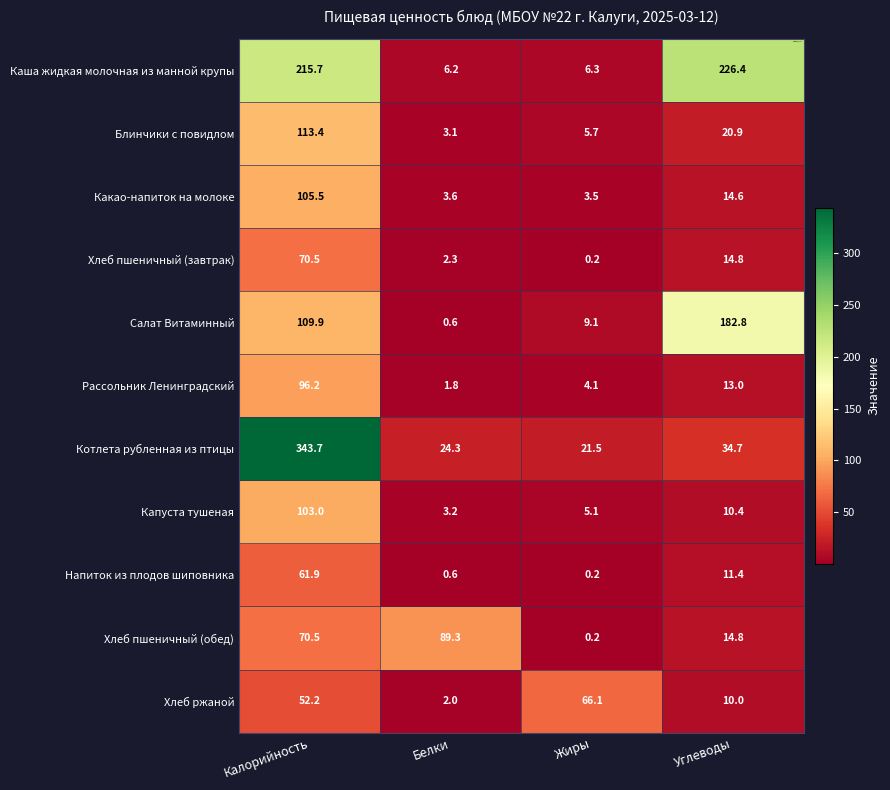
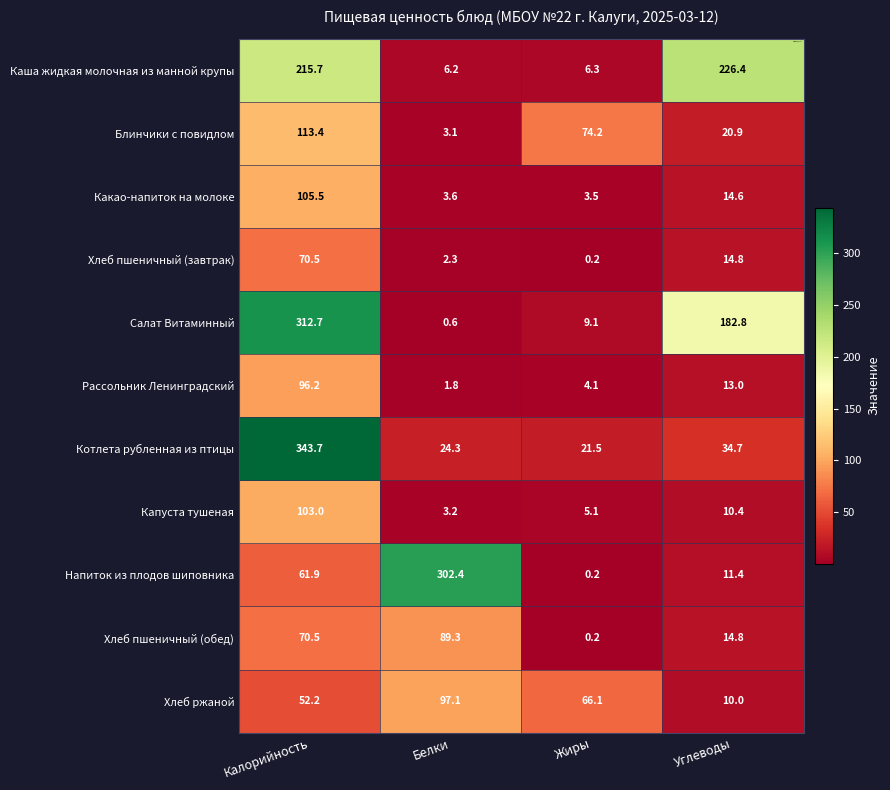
  {
    "Каша жидкая молочная из манной крупы": {
      "Калорийность": 215.7,
      "Белки": 6.2,
      "Жиры": 6.3,
      "Углеводы": 226.4
    },
    "Блинчики с повидлом": {
      "Калорийность": 113.4,
      "Белки": 3.1,
-     "Жиры": 5.7,
+     "Жиры": 74.2,
      "Углеводы": 20.9
    },
    "Какао-напиток на молоке": {
      "Калорийность": 105.5,
      "Белки": 3.6,
      "Жиры": 3.5,
      "Углеводы": 14.6
    },
    "Хлеб пшеничный (завтрак)": {
      "Калорийность": 70.5,
      "Белки": 2.3,
      "Жиры": 0.2,
      "Углеводы": 14.8
    },
    "Салат Витаминный": {
-     "Калорийность": 109.9,
+     "Калорийность": 312.7,
      "Белки": 0.6,
      "Жиры": 9.1,
      "Углеводы": 182.8
    },
    "Рассольник Ленинградский": {
      "Калорийность": 96.2,
      "Белки": 1.8,
      "Жиры": 4.1,
      "Углеводы": 13.0
    },
    "Котлета рубленная из птицы": {
      "Калорийность": 343.7,
      "Белки": 24.3,
      "Жиры": 21.5,
      "Углеводы": 34.7
    },
    "Капуста тушеная": {
      "Калорийность": 103.0,
      "Белки": 3.2,
      "Жиры": 5.1,
      "Углеводы": 10.4
    },
    "Напиток из плодов шиповника": {
      "Калорийность": 61.9,
-     "Белки": 0.6,
+     "Белки": 302.4,
      "Жиры": 0.2,
      "Углеводы": 11.4
    },
    "Хлеб пшеничный (обед)": {
      "Калорийность": 70.5,
      "Белки": 89.3,
      "Жиры": 0.2,
      "Углеводы": 14.8
    },
    "Хлеб ржаной": {
      "Калорийность": 52.2,
-     "Белки": 2.0,
+     "Белки": 97.1,
      "Жиры": 66.1,
      "Углеводы": 10.0
    }
  }
